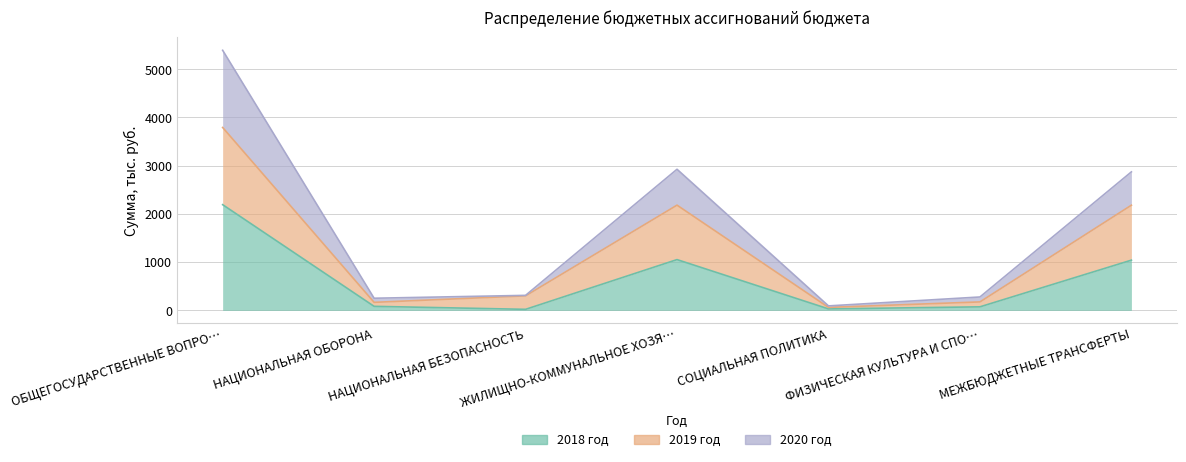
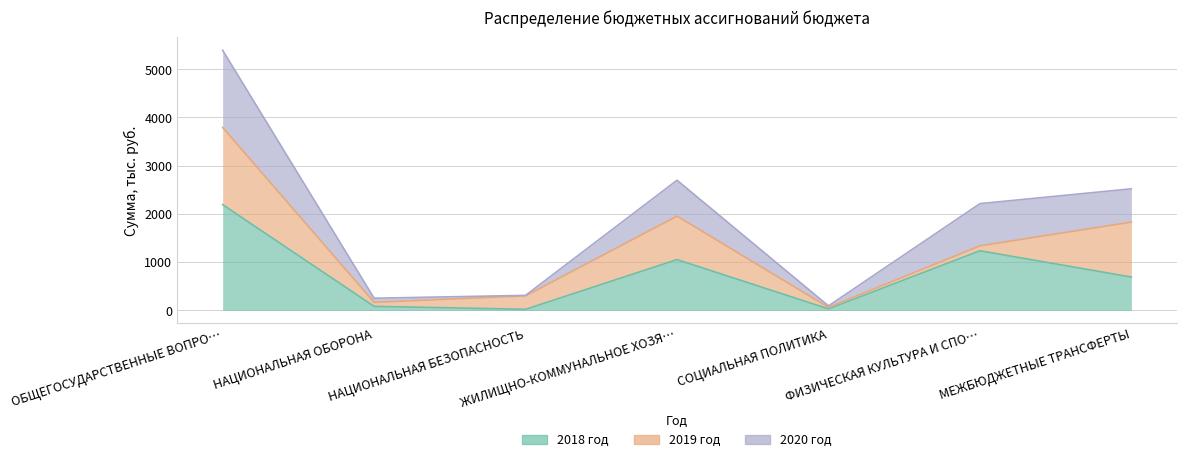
  {
    "2018 год": {
      "ОБЩЕГОСУДАРСТВЕННЫЕ ВОПРО…": 2200,
      "НАЦИОНАЛЬНАЯ ОБОРОНА": 100,
      "НАЦИОНАЛЬНАЯ БЕЗОПАСНОСТЬ": 0,
      "ЖИЛИЩНО-КОММУНАЛЬНОЕ ХОЗЯ…": 1100,
-     "ФИЗИЧЕСКАЯ КУЛЬТУРА И СПО…": 100,
-     "МЕЖБЮДЖЕТНЫЕ ТРАНСФЕРТЫ": 1000
+     "ФИЗИЧЕСКАЯ КУЛЬТУРА И СПО…": 1200,
+     "МЕЖБЮДЖЕТНЫЕ ТРАНСФЕРТЫ": 700
    },
    "2019 год": {
      "ОБЩЕГОСУДАРСТВЕННЫЕ ВОПРО…": 1600,
      "НАЦИОНАЛЬНАЯ ОБОРОНА": 100,
-     "ЖИЛИЩНО-КОММУНАЛЬНОЕ ХОЗЯ…": 1100,
+     "ЖИЛИЩНО-КОММУНАЛЬНОЕ ХОЗЯ…": 900,
      "ФИЗИЧЕСКАЯ КУЛЬТУРА И СПО…": 100,
      "МЕЖБЮДЖЕТНЫЕ ТРАНСФЕРТЫ": 1100
    },
    "2020 год": {
      "ОБЩЕГОСУДАРСТВЕННЫЕ ВОПРО…": 1600,
      "НАЦИОНАЛЬНАЯ ОБОРОНА": 100,
      "ЖИЛИЩНО-КОММУНАЛЬНОЕ ХОЗЯ…": 700,
-     "ФИЗИЧЕСКАЯ КУЛЬТУРА И СПО…": 100,
+     "ФИЗИЧЕСКАЯ КУЛЬТУРА И СПО…": 900,
      "МЕЖБЮДЖЕТНЫЕ ТРАНСФЕРТЫ": 700
    }
  }
